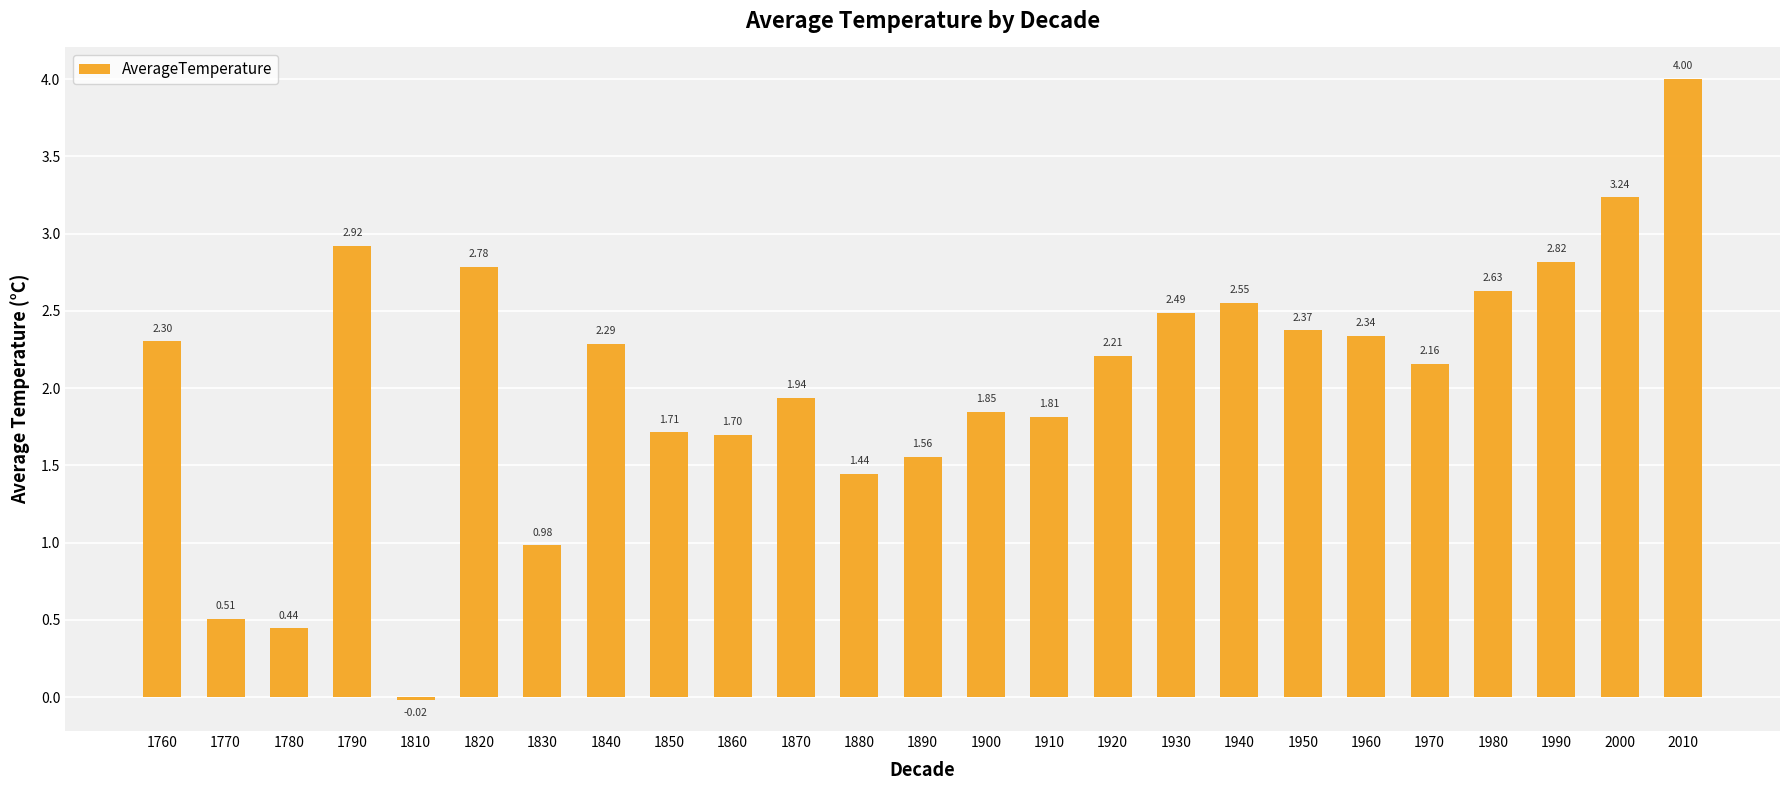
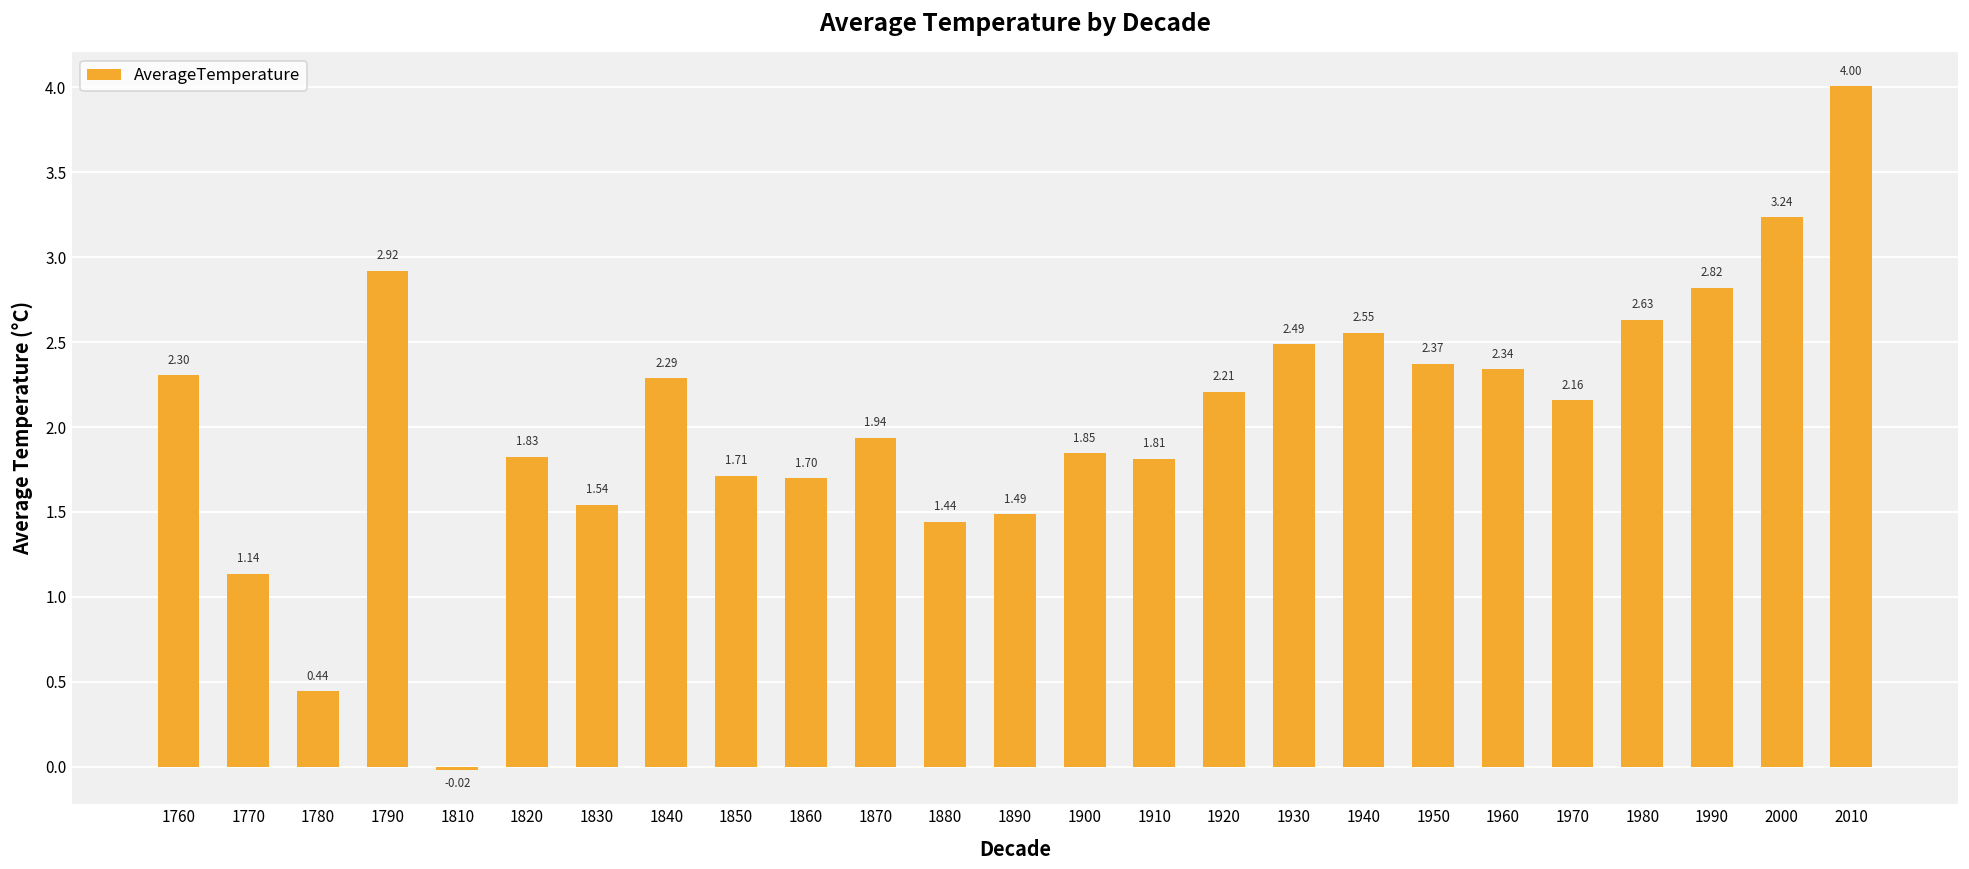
  {
    "1760": 2.30,
-   "1770": 0.51,
+   "1770": 1.14,
    "1780": 0.44,
    "1790": 2.92,
    "1810": -0.02,
-   "1820": 2.78,
-   "1830": 0.98,
+   "1820": 1.83,
+   "1830": 1.54,
    "1840": 2.29,
    "1850": 1.71,
    "1860": 1.70,
    "1870": 1.94,
    "1880": 1.44,
-   "1890": 1.56,
+   "1890": 1.49,
    "1900": 1.85,
    "1910": 1.81,
    "1920": 2.21,
    "1930": 2.49,
    "1940": 2.55,
    "1950": 2.37,
    "1960": 2.34,
    "1970": 2.16,
    "1980": 2.63,
    "1990": 2.82,
    "2000": 3.24,
    "2010": 4.00
  }
